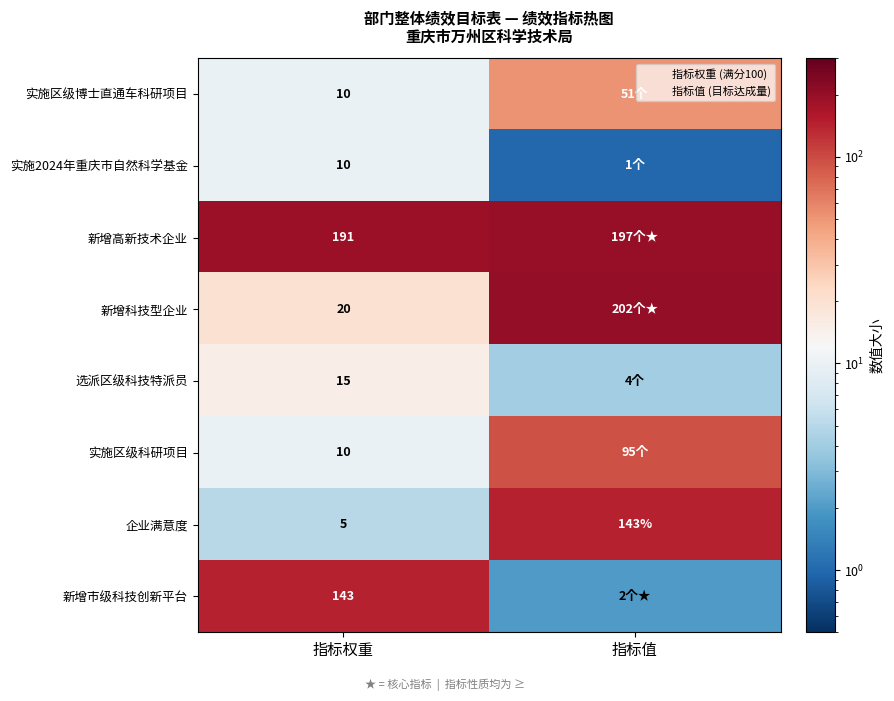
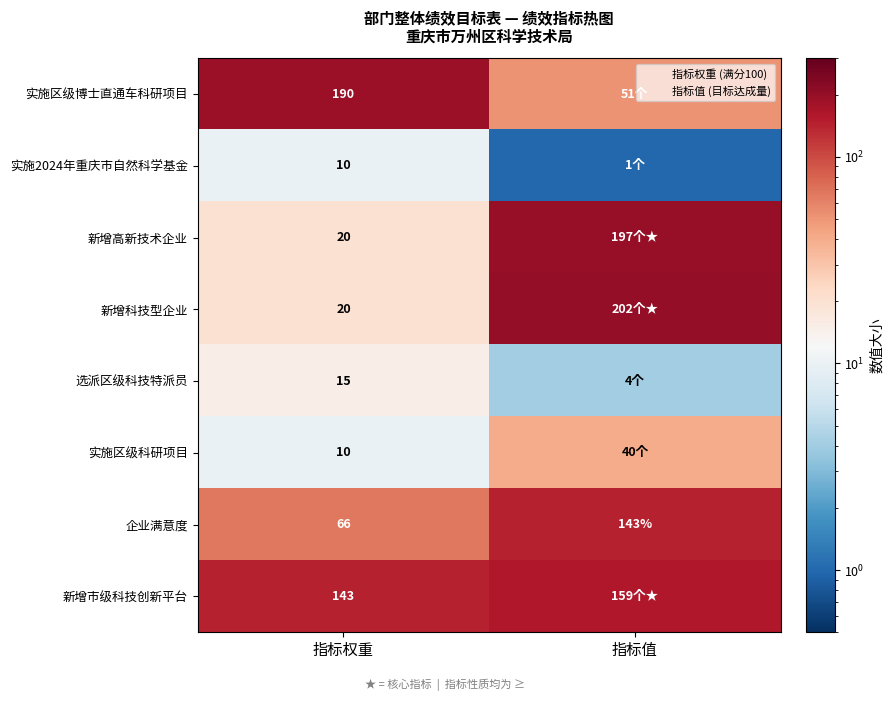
  {
    "实施区级博士直通车科研项目": {
-     "指标权重": "10"
+     "指标权重": "190"
    },
    "实施2024年重庆市自然科学基金": {
      "指标权重": "10",
      "指标值": "1个"
    },
    "新增高新技术企业": {
-     "指标权重": "191",
+     "指标权重": "20",
      "指标值": "197个★"
    },
    "新增科技型企业": {
      "指标权重": "20",
      "指标值": "202个★"
    },
    "选派区级科技特派员": {
      "指标权重": "15",
      "指标值": "4个"
    },
    "实施区级科研项目": {
      "指标权重": "10",
-     "指标值": "95个"
+     "指标值": "40个"
    },
    "企业满意度": {
-     "指标权重": "5",
+     "指标权重": "66",
      "指标值": "143%"
    },
    "新增市级科技创新平台": {
      "指标权重": "143",
-     "指标值": "2个★"
+     "指标值": "159个★"
    }
  }
